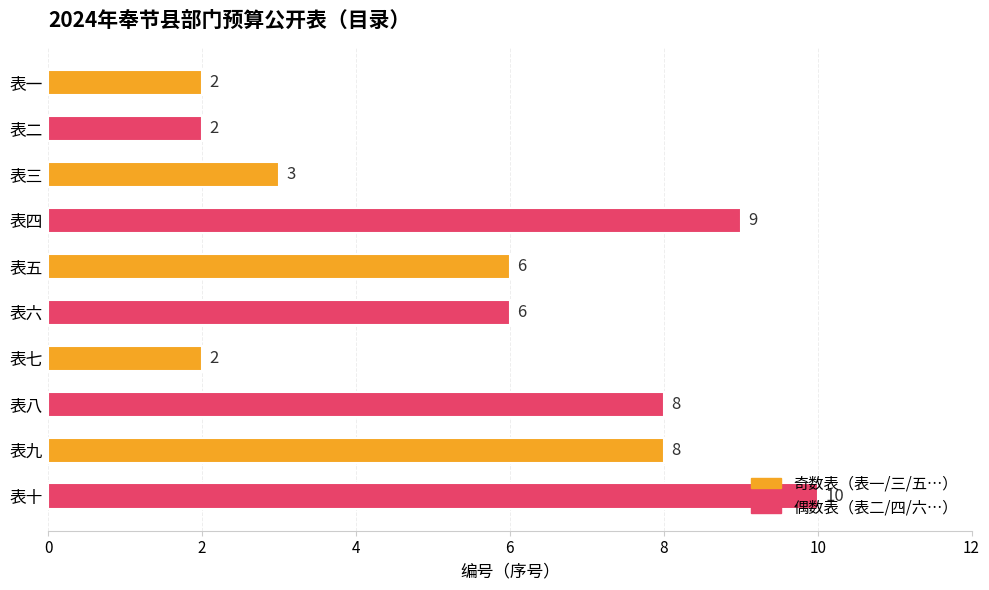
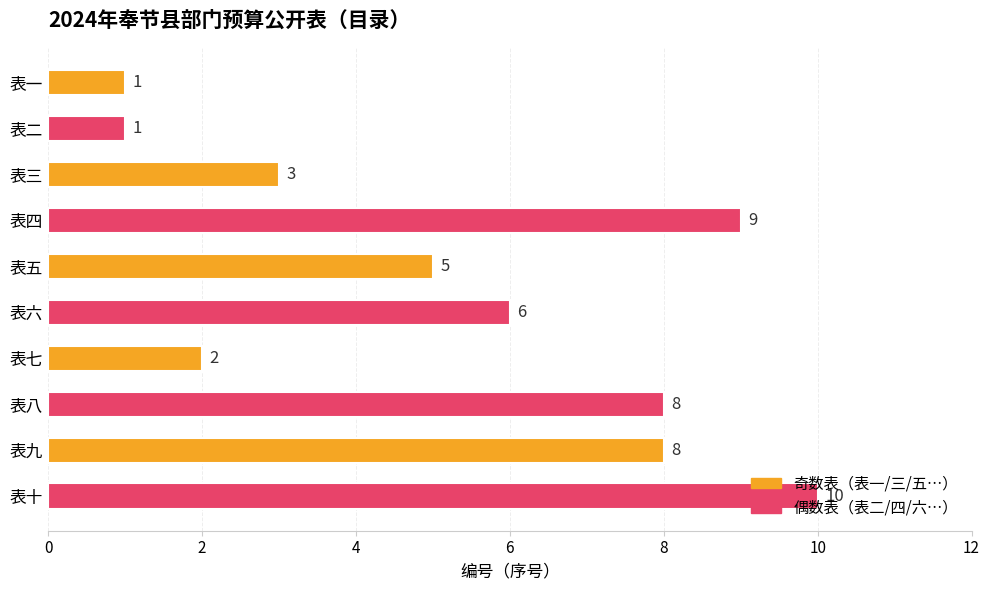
  {
-   "表一": 2,
-   "表二": 2,
+   "表一": 1,
+   "表二": 1,
    "表三": 3,
    "表四": 9,
-   "表五": 6,
+   "表五": 5,
    "表六": 6,
    "表七": 2,
    "表八": 8,
    "表九": 8,
    "表十": 10
  }
